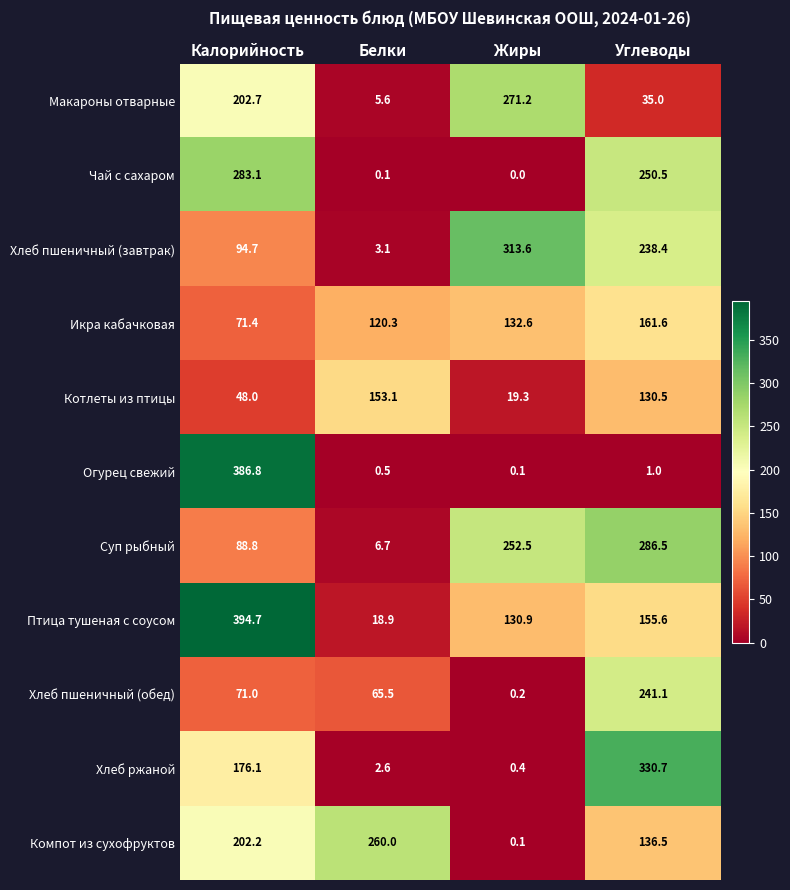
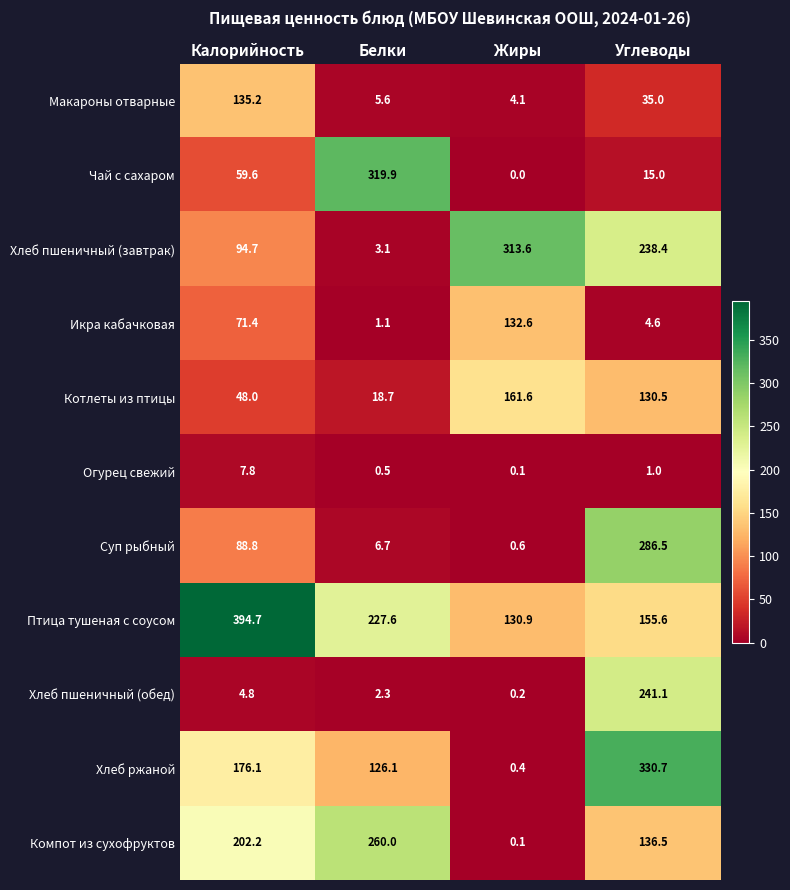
  {
    "Макароны отварные": {
-     "Калорийность": 202.7,
+     "Калорийность": 135.2,
      "Белки": 5.6,
-     "Жиры": 271.2,
+     "Жиры": 4.1,
      "Углеводы": 35.0
    },
    "Чай с сахаром": {
-     "Калорийность": 283.1,
-     "Белки": 0.1,
+     "Калорийность": 59.6,
+     "Белки": 319.9,
      "Жиры": 0.0,
-     "Углеводы": 250.5
+     "Углеводы": 15.0
    },
    "Хлеб пшеничный (завтрак)": {
      "Калорийность": 94.7,
      "Белки": 3.1,
      "Жиры": 313.6,
      "Углеводы": 238.4
    },
    "Икра кабачковая": {
      "Калорийность": 71.4,
-     "Белки": 120.3,
+     "Белки": 1.1,
      "Жиры": 132.6,
-     "Углеводы": 161.6
+     "Углеводы": 4.6
    },
    "Котлеты из птицы": {
      "Калорийность": 48.0,
-     "Белки": 153.1,
-     "Жиры": 19.3,
+     "Белки": 18.7,
+     "Жиры": 161.6,
      "Углеводы": 130.5
    },
    "Огурец свежий": {
-     "Калорийность": 386.8,
+     "Калорийность": 7.8,
      "Белки": 0.5,
      "Жиры": 0.1,
      "Углеводы": 1.0
    },
    "Суп рыбный": {
      "Калорийность": 88.8,
      "Белки": 6.7,
-     "Жиры": 252.5,
+     "Жиры": 0.6,
      "Углеводы": 286.5
    },
    "Птица тушеная с соусом": {
      "Калорийность": 394.7,
-     "Белки": 18.9,
+     "Белки": 227.6,
      "Жиры": 130.9,
      "Углеводы": 155.6
    },
    "Хлеб пшеничный (обед)": {
-     "Калорийность": 71.0,
-     "Белки": 65.5,
+     "Калорийность": 4.8,
+     "Белки": 2.3,
      "Жиры": 0.2,
      "Углеводы": 241.1
    },
    "Хлеб ржаной": {
      "Калорийность": 176.1,
-     "Белки": 2.6,
+     "Белки": 126.1,
      "Жиры": 0.4,
      "Углеводы": 330.7
    },
    "Компот из сухофруктов": {
      "Калорийность": 202.2,
      "Белки": 260.0,
      "Жиры": 0.1,
      "Углеводы": 136.5
    }
  }
